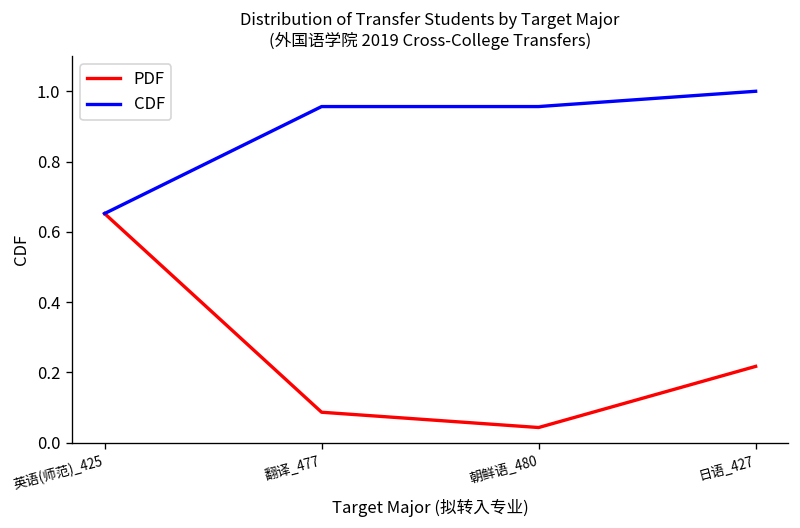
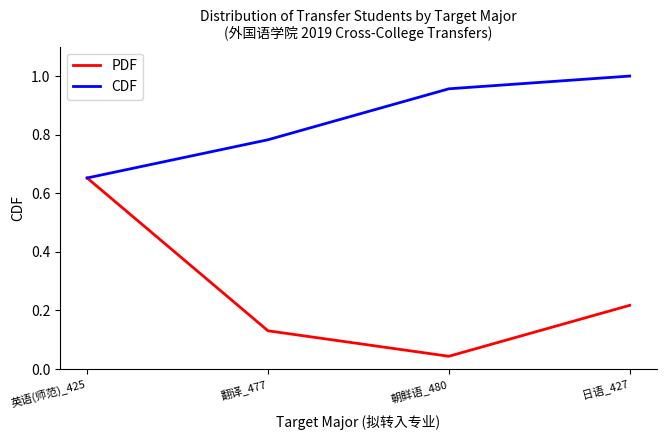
  {
    "PDF": {
-     "翻译_477": 0.09,
+     "翻译_477": 0.13,
      "朝鲜语_480": 0.04,
      "日语_427": 0.22
    },
    "CDF": {
-     "翻译_477": 0.96,
+     "翻译_477": 0.78,
      "朝鲜语_480": 0.96,
      "日语_427": 1.00
    }
  }
